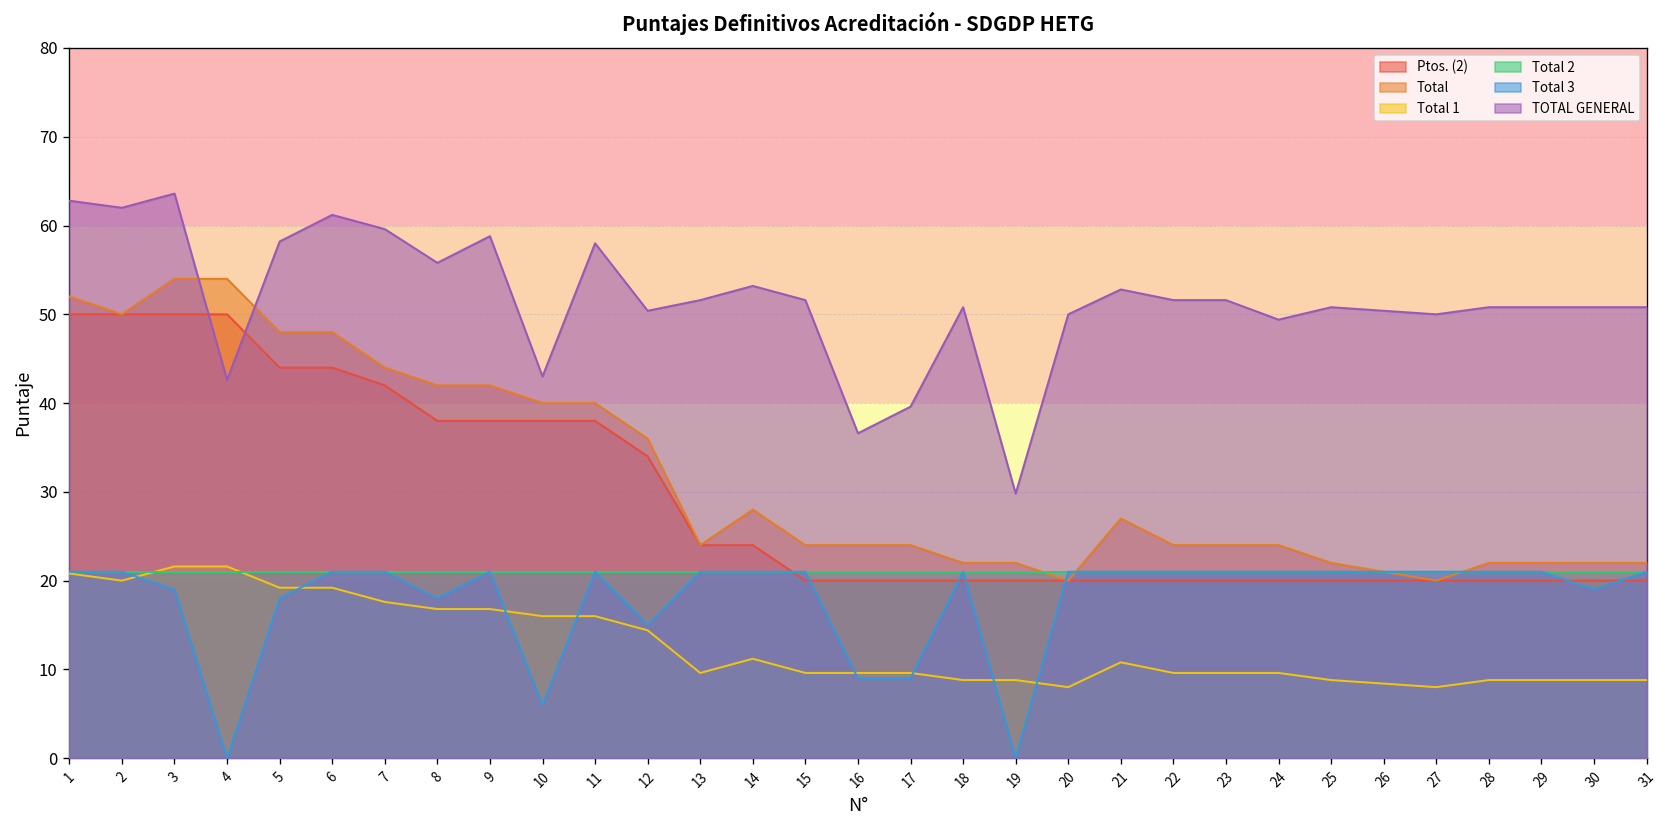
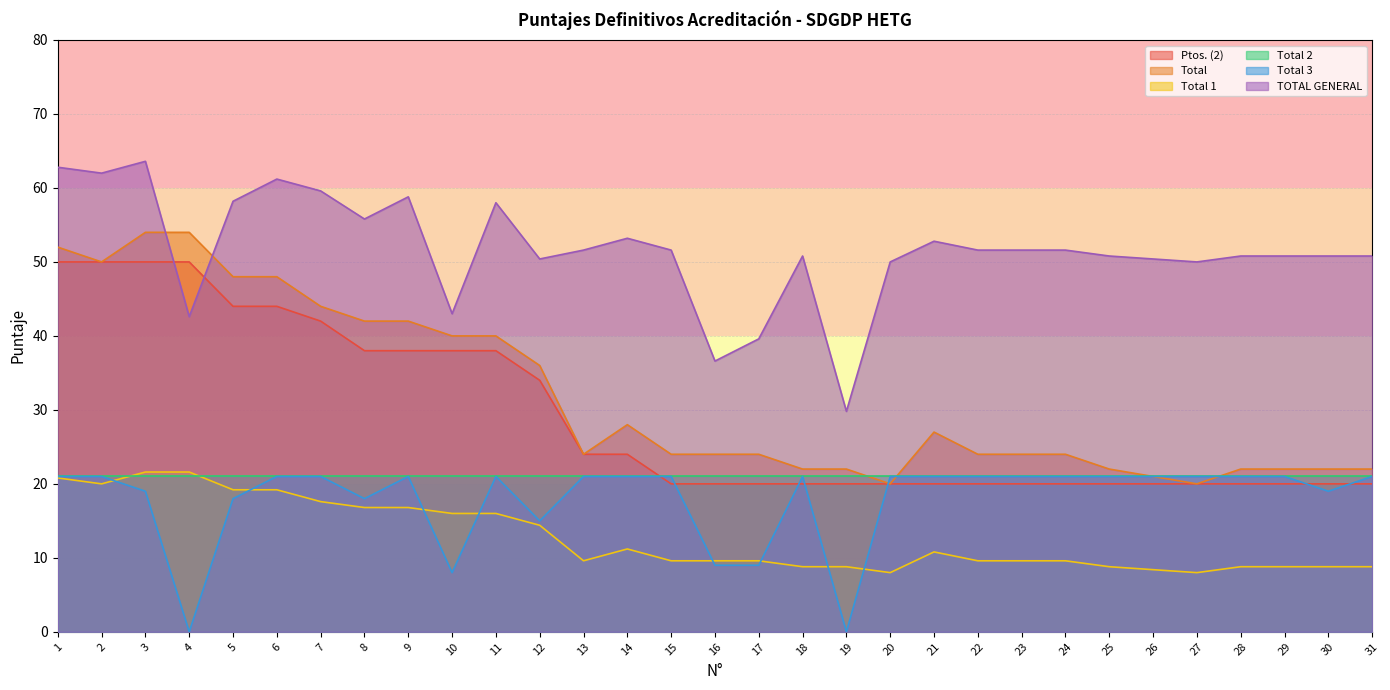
  {
    "Total 1": {
      "2": 20,
      "3": 22,
      "4": 22,
      "5": 19,
      "6": 19,
      "7": 18,
      "8": 17,
      "9": 17,
      "10": 16,
      "11": 16,
      "12": 14,
      "13": 10,
      "14": 11,
      "15": 10,
      "16": 10,
      "17": 10,
      "18": 9,
      "19": 9,
      "20": 8,
      "21": 11,
      "22": 10,
      "23": 10,
      "24": 10,
      "25": 9,
      "26": 8,
      "27": 8,
      "28": 9,
      "29": 9,
      "30": 9,
      "31": 9
    },
    "Total 2": {
      "3": 21,
      "4": 21,
      "5": 21,
      "8": 21,
      "10": 21,
      "12": 21,
      "16": 21,
      "17": 21,
      "19": 21,
      "30": 21
    },
    "Total 3": {
      "3": 19,
      "4": 0,
      "5": 18,
      "8": 18,
-     "10": 6,
+     "10": 8,
      "12": 15,
      "16": 9,
      "17": 9,
      "19": 0,
      "30": 19
    },
    "TOTAL GENERAL": {
      "1": 63,
      "2": 62,
      "3": 64,
      "4": 43,
      "5": 58,
      "6": 61,
      "7": 60,
      "8": 56,
      "9": 59,
      "10": 43,
      "11": 58,
      "12": 50,
      "13": 52,
      "14": 53,
      "15": 52,
      "16": 37,
      "17": 40,
      "18": 51,
      "19": 30,
      "20": 50,
      "21": 53,
      "22": 52,
      "23": 52,
-     "24": 49,
+     "24": 52,
      "25": 51,
      "26": 50,
      "27": 50,
      "28": 51,
      "29": 51,
      "30": 51,
      "31": 51
    }
  }
